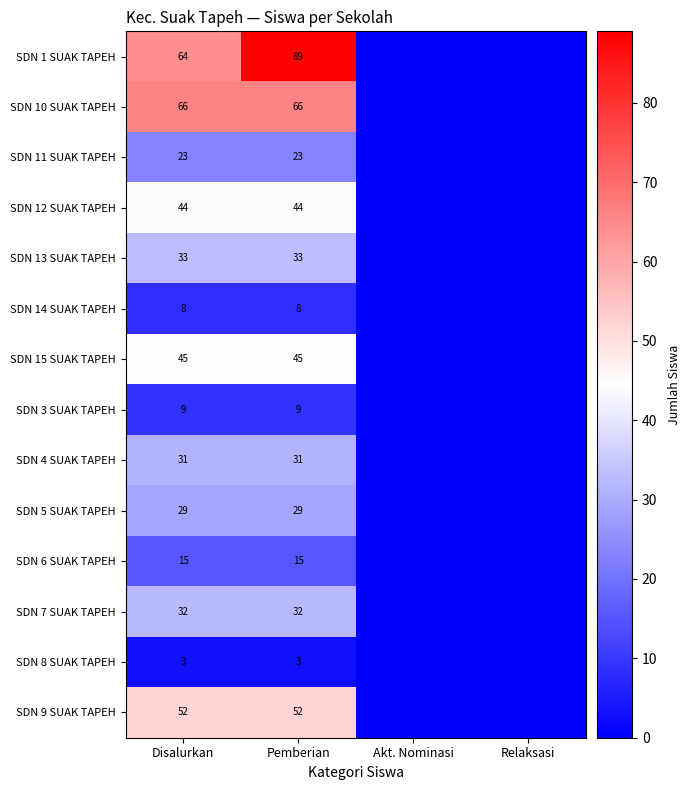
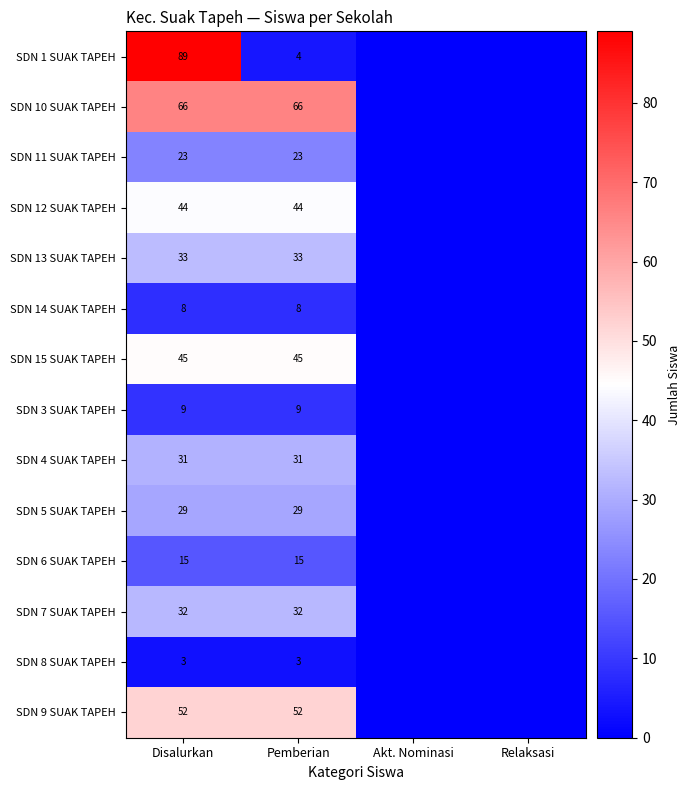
  {
    "SDN 1 SUAK TAPEH": {
-     "Disalurkan": 64,
-     "Pemberian": 89
+     "Disalurkan": 89,
+     "Pemberian": 4
    },
    "SDN 10 SUAK TAPEH": {
      "Disalurkan": 66,
      "Pemberian": 66
    },
    "SDN 11 SUAK TAPEH": {
      "Disalurkan": 23,
      "Pemberian": 23
    },
    "SDN 12 SUAK TAPEH": {
      "Disalurkan": 44,
      "Pemberian": 44
    },
    "SDN 13 SUAK TAPEH": {
      "Disalurkan": 33,
      "Pemberian": 33
    },
    "SDN 14 SUAK TAPEH": {
      "Disalurkan": 8,
      "Pemberian": 8
    },
    "SDN 15 SUAK TAPEH": {
      "Disalurkan": 45,
      "Pemberian": 45
    },
    "SDN 3 SUAK TAPEH": {
      "Disalurkan": 9,
      "Pemberian": 9
    },
    "SDN 4 SUAK TAPEH": {
      "Disalurkan": 31,
      "Pemberian": 31
    },
    "SDN 5 SUAK TAPEH": {
      "Disalurkan": 29,
      "Pemberian": 29
    },
    "SDN 6 SUAK TAPEH": {
      "Disalurkan": 15,
      "Pemberian": 15
    },
    "SDN 7 SUAK TAPEH": {
      "Disalurkan": 32,
      "Pemberian": 32
    },
    "SDN 8 SUAK TAPEH": {
      "Disalurkan": 3,
      "Pemberian": 3
    },
    "SDN 9 SUAK TAPEH": {
      "Disalurkan": 52,
      "Pemberian": 52
    }
  }
